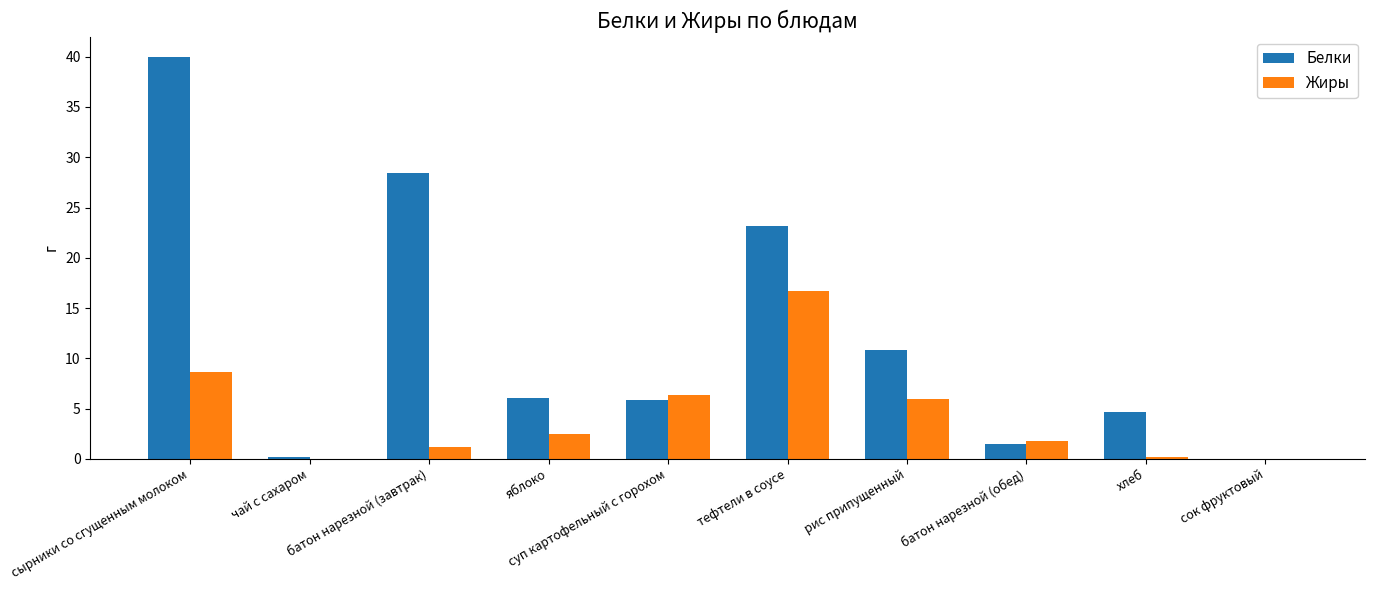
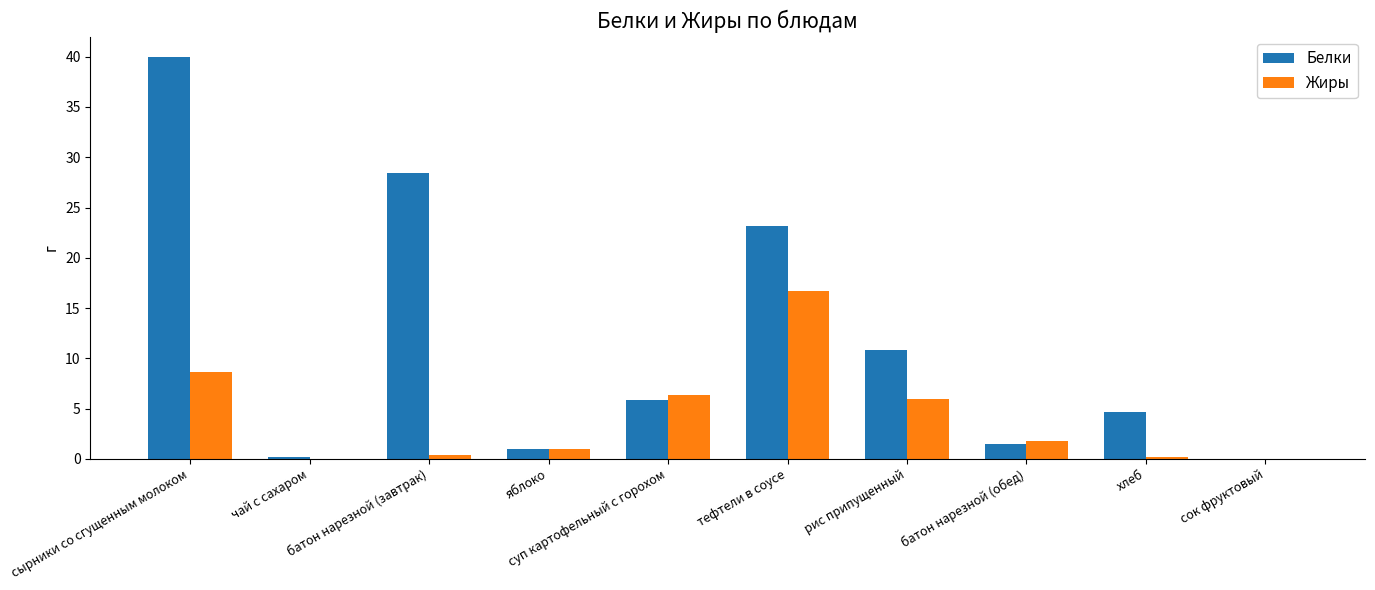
  {
    "Белки": {
      "сырники со сгущенным молоком": 40,
      "батон нарезной (завтрак)": 28.4,
-     "яблоко": 6,
+     "яблоко": 1,
      "суп картофельный с горохом": 6,
      "тефтели в соусе": 23,
      "рис припущенный": 11,
      "батон нарезной (обед)": 1.5,
      "хлеб": 4.7,
      "сок фруктовый": 0
    },
    "Жиры": {
      "сырники со сгущенным молоком": 8.6,
      "чай с сахаром": 0.0,
-     "батон нарезной (завтрак)": 1.2,
-     "яблоко": 2.5,
+     "батон нарезной (завтрак)": 0.4,
+     "яблоко": 1.0,
      "суп картофельный с горохом": 6.3,
      "тефтели в соусе": 16.7,
      "рис припущенный": 5.9,
      "батон нарезной (обед)": 1.8,
      "сок фруктовый": 0.0
    }
  }
